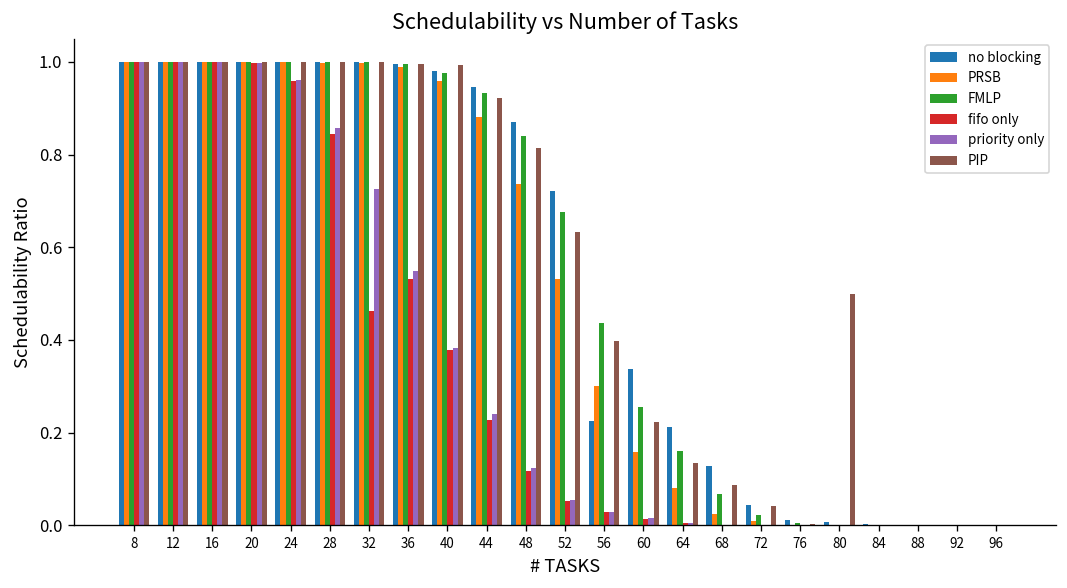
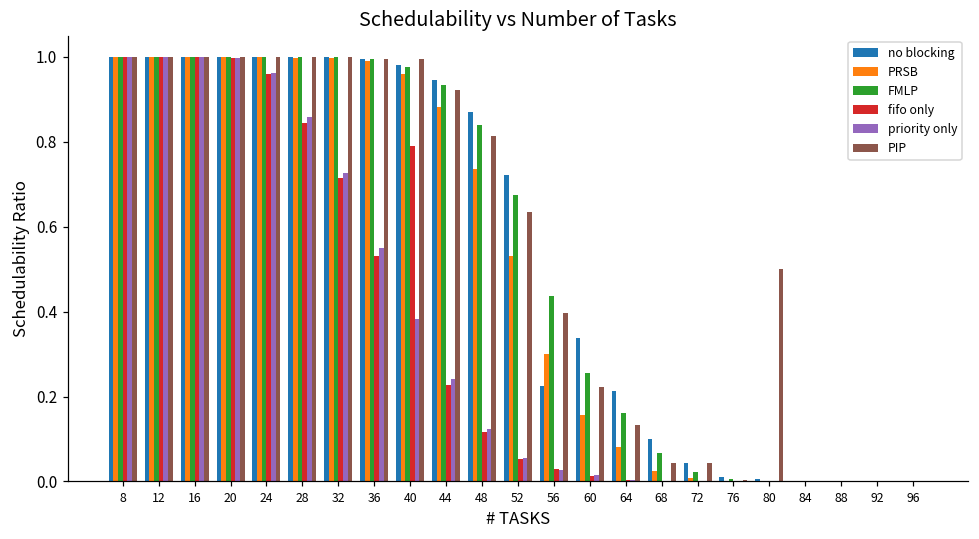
  {
    "no blocking": {
      "8": 1.00,
      "12": 1.00,
      "16": 1.00,
      "20": 1.00,
      "24": 1.00,
      "28": 1.00,
      "32": 1.00,
      "36": 1.00,
      "40": 0.98,
      "44": 0.95,
      "48": 0.87,
      "52": 0.72,
      "56": 0.22,
      "60": 0.34,
      "64": 0.21,
-     "68": 0.13,
+     "68": 0.10,
      "72": 0.04,
      "76": 0.01,
      "80": 0.01,
      "92": 0.00,
      "96": 0.00
    },
    "PRSB": {
      "8": 1.00,
      "12": 1.00,
      "16": 1.00,
      "20": 1.00,
      "24": 1.00,
      "28": 1.00,
      "32": 1.00,
      "36": 0.99,
      "40": 0.96,
      "44": 0.88,
      "48": 0.74,
      "52": 0.53,
      "56": 0.30,
      "60": 0.16,
      "64": 0.08,
      "68": 0.02,
      "72": 0.01,
      "80": 0.00,
      "84": 0.00,
      "88": 0.00,
      "92": 0.00,
      "96": 0.00
    },
    "FMLP": {
      "8": 1.00,
      "12": 1.00,
      "16": 1.00,
      "20": 1.00,
      "24": 1.00,
      "28": 1.00,
      "32": 1.00,
      "36": 1.00,
      "40": 0.98,
      "44": 0.93,
      "48": 0.84,
      "52": 0.68,
      "56": 0.44,
      "60": 0.25,
      "64": 0.16,
      "68": 0.07,
      "72": 0.02,
      "80": 0.00,
      "84": 0.00,
      "92": 0.00,
      "96": 0.00
    },
    "fifo only": {
      "8": 1.00,
      "12": 1.00,
      "16": 1.00,
      "20": 1.00,
      "24": 0.96,
      "28": 0.84,
-     "32": 0.46,
+     "32": 0.71,
      "36": 0.53,
-     "40": 0.38,
+     "40": 0.79,
      "44": 0.23,
      "48": 0.12,
      "52": 0.05,
      "56": 0.03,
      "60": 0.01,
      "72": 0.00,
      "76": 0.00,
      "80": 0.00,
      "84": 0.00,
      "88": 0.00,
      "92": 0.00,
      "96": 0.00
    },
    "priority only": {
      "8": 1.00,
      "12": 1.00,
      "16": 1.00,
      "20": 1.00,
      "24": 0.96,
      "28": 0.86,
      "32": 0.73,
      "36": 0.55,
      "40": 0.38,
      "44": 0.24,
      "48": 0.12,
      "52": 0.05,
      "56": 0.03,
      "60": 0.02,
      "72": 0.00,
      "76": 0.00,
      "80": 0.00,
      "84": 0.00,
      "88": 0.00,
      "92": 0.00,
      "96": 0.00
    },
    "PIP": {
      "8": 1.00,
      "12": 1.00,
      "16": 1.00,
      "20": 1.00,
      "24": 1.00,
      "28": 1.00,
      "32": 1.00,
      "36": 1.00,
      "40": 0.99,
      "44": 0.92,
      "48": 0.81,
      "52": 0.63,
      "56": 0.40,
      "60": 0.22,
      "64": 0.13,
-     "68": 0.09,
+     "68": 0.04,
      "72": 0.04,
      "80": 0.50,
      "84": 0.00,
      "92": 0.00,
      "96": 0.00
    }
  }
